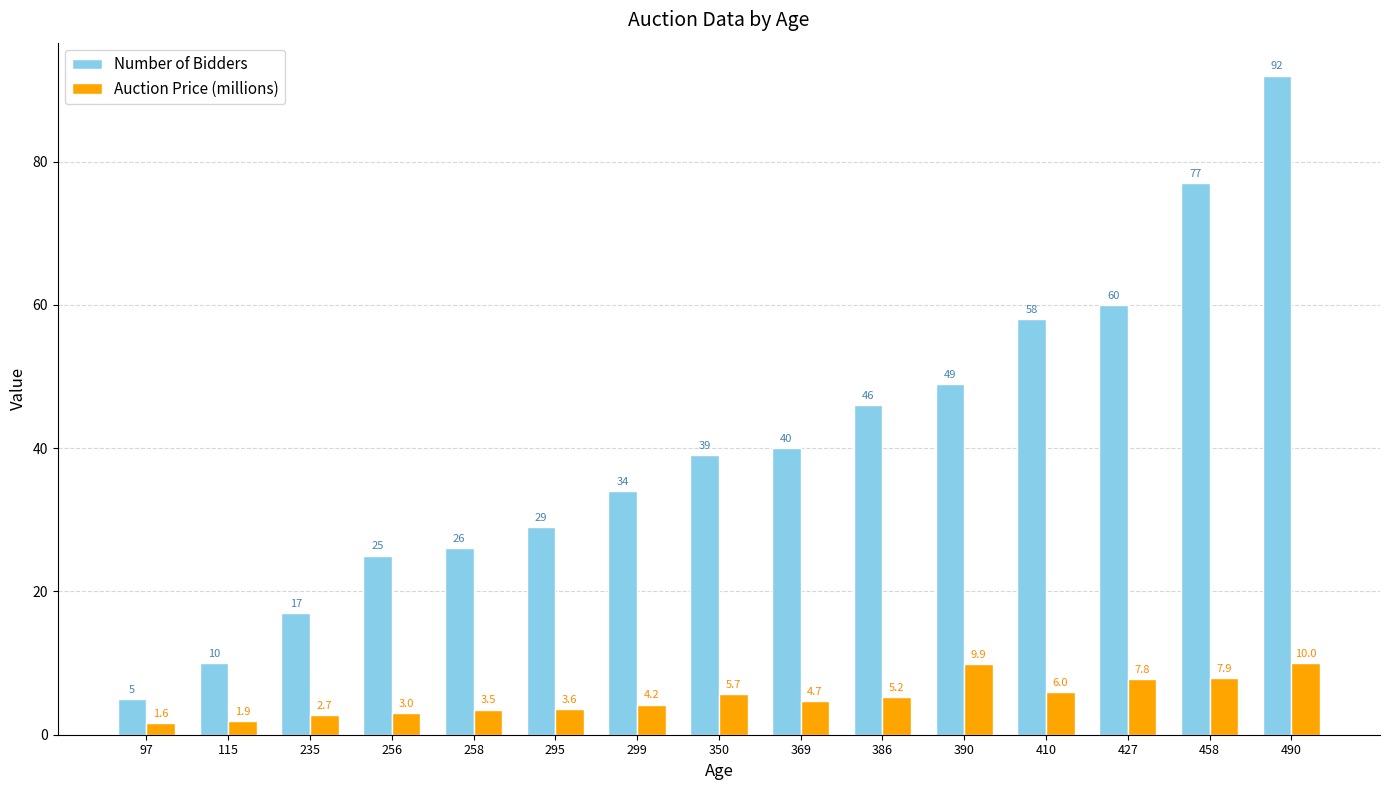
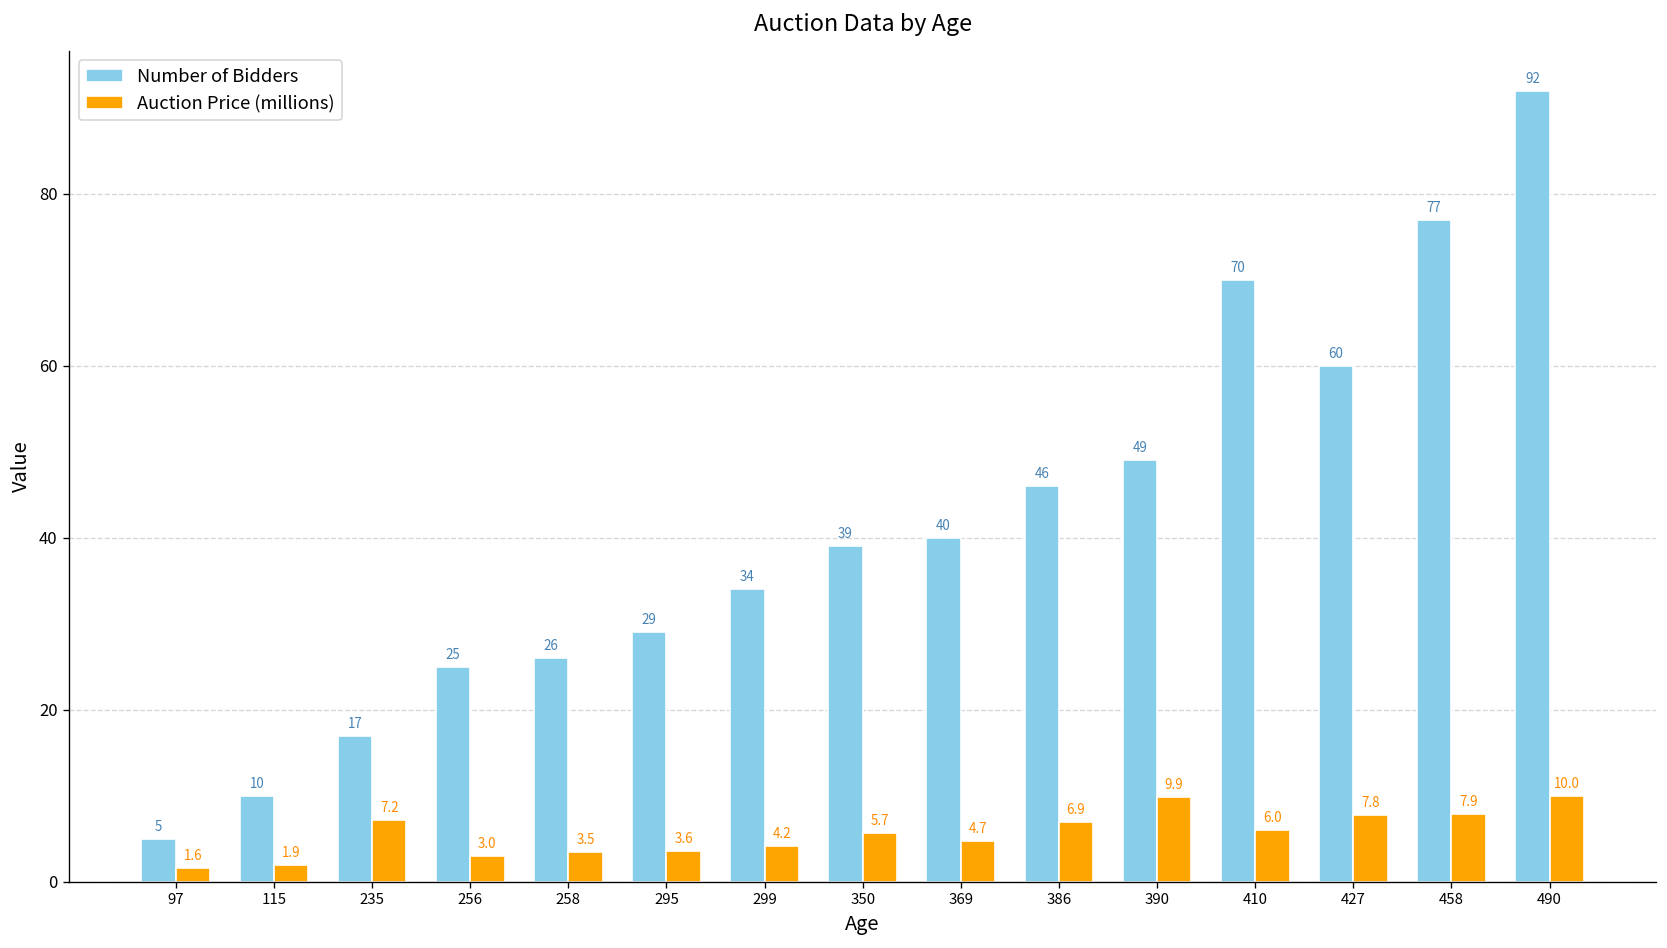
  {
    "Number of Bidders": {
      "97": 5,
      "115": 10,
      "235": 17,
      "256": 25,
      "258": 26,
      "295": 29,
      "299": 34,
      "350": 39,
      "369": 40,
      "386": 46,
      "390": 49,
-     "410": 58,
+     "410": 70,
      "427": 60,
      "458": 77,
      "490": 92
    },
    "Auction Price (millions)": {
      "97": 1.6,
      "115": 1.9,
-     "235": 2.7,
+     "235": 7.2,
      "256": 3.0,
      "258": 3.5,
      "295": 3.6,
      "299": 4.2,
      "350": 5.7,
      "369": 4.7,
-     "386": 5.2,
+     "386": 6.9,
      "390": 9.9,
      "410": 6.0,
      "427": 7.8,
      "458": 7.9,
      "490": 10.0
    }
  }
